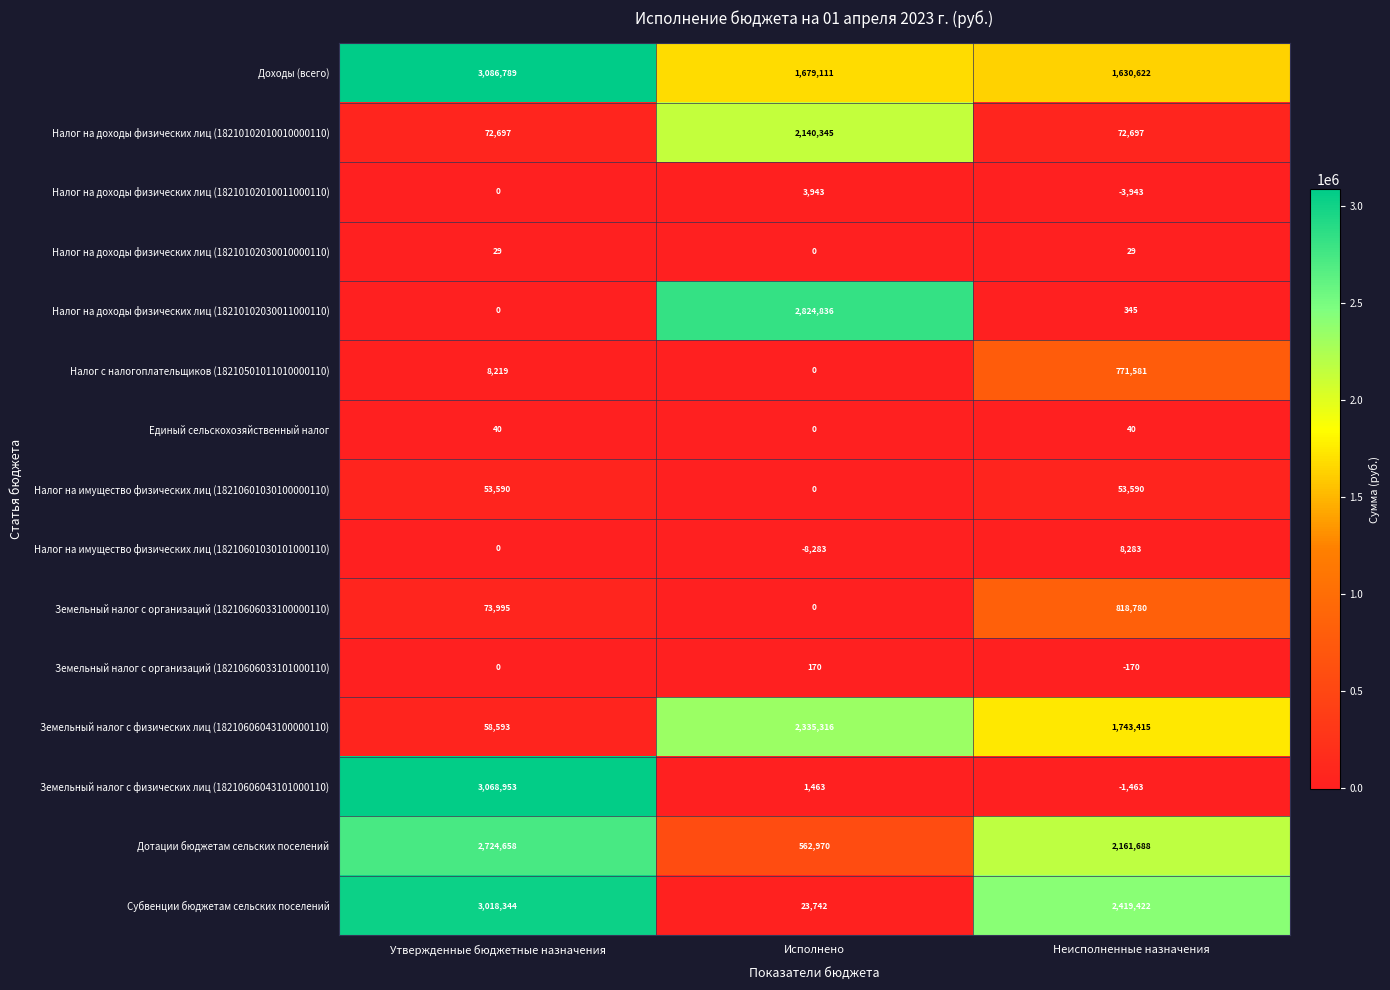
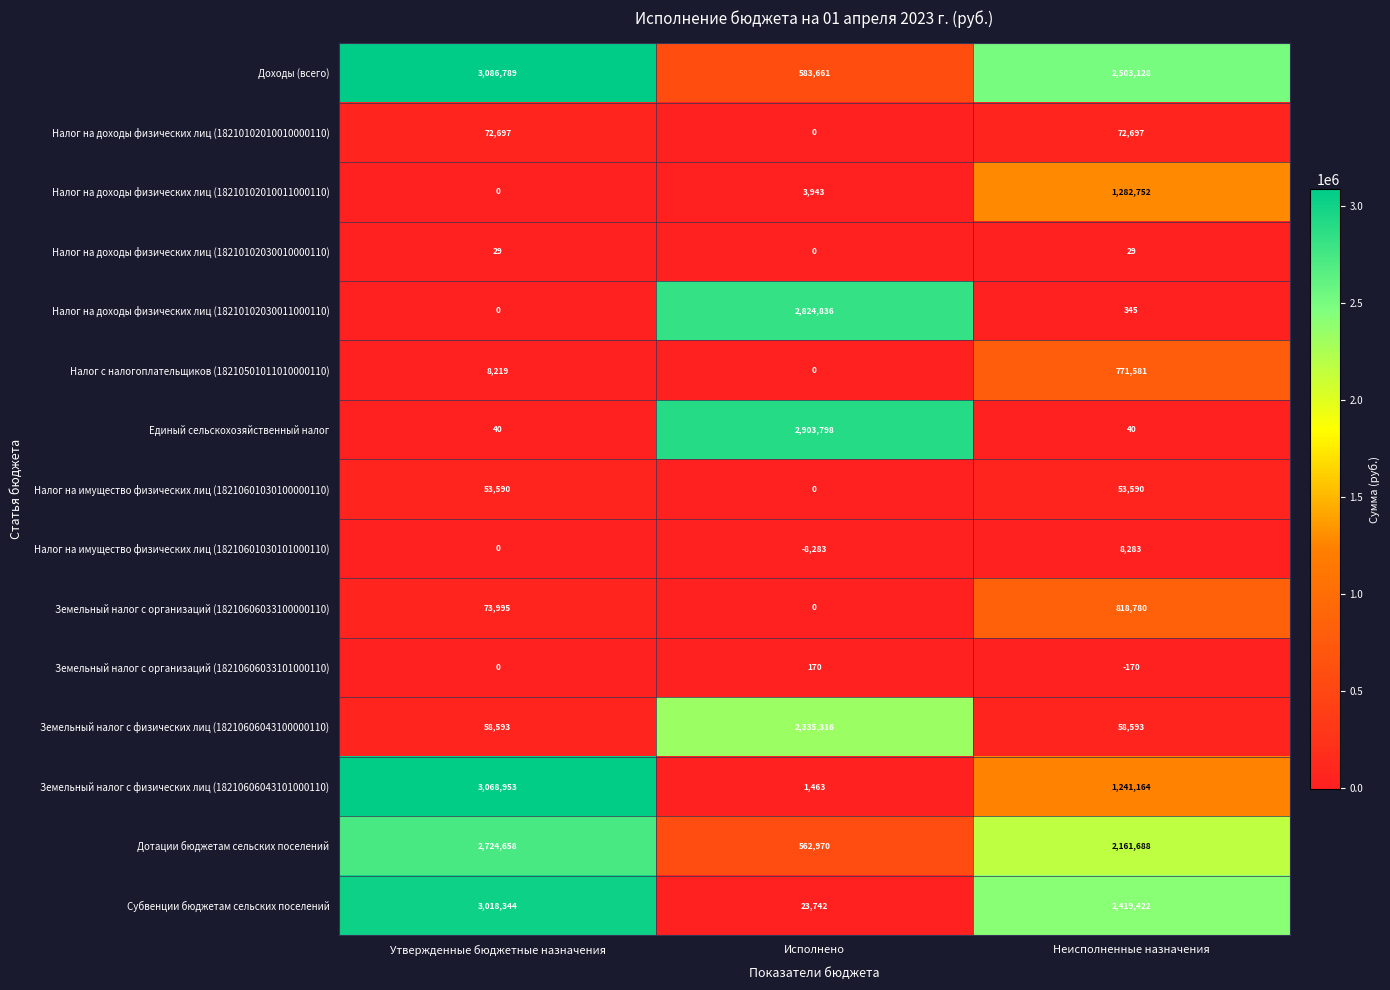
  {
    "Доходы (всего)": {
      "Утвержденные бюджетные назначения": "3,086,789",
-     "Исполнено": "1,679,111",
-     "Неисполненные назначения": "1,630,622"
+     "Исполнено": "583,661",
+     "Неисполненные назначения": "2,503,128"
    },
    "Налог на доходы физических лиц (18210102010010000110)": {
      "Утвержденные бюджетные назначения": "72,697",
-     "Исполнено": "2,140,345",
+     "Исполнено": "0",
      "Неисполненные назначения": "72,697"
    },
    "Налог на доходы физических лиц (18210102010011000110)": {
      "Утвержденные бюджетные назначения": "0",
      "Исполнено": "3,943",
-     "Неисполненные назначения": "-3,943"
+     "Неисполненные назначения": "1,282,752"
    },
    "Налог на доходы физических лиц (18210102030010000110)": {
      "Утвержденные бюджетные назначения": "29",
      "Исполнено": "0",
      "Неисполненные назначения": "29"
    },
    "Налог на доходы физических лиц (18210102030011000110)": {
      "Утвержденные бюджетные назначения": "0",
      "Исполнено": "2,824,836",
      "Неисполненные назначения": "345"
    },
    "Налог с налогоплательщиков (18210501011010000110)": {
      "Утвержденные бюджетные назначения": "8,219",
      "Исполнено": "0",
      "Неисполненные назначения": "771,581"
    },
    "Единый сельскохозяйственный налог": {
      "Утвержденные бюджетные назначения": "40",
-     "Исполнено": "0",
+     "Исполнено": "2,903,798",
      "Неисполненные назначения": "40"
    },
    "Налог на имущество физических лиц (18210601030100000110)": {
      "Утвержденные бюджетные назначения": "53,590",
      "Исполнено": "0",
      "Неисполненные назначения": "53,590"
    },
    "Налог на имущество физических лиц (18210601030101000110)": {
      "Утвержденные бюджетные назначения": "0",
      "Исполнено": "-8,283",
      "Неисполненные назначения": "8,283"
    },
    "Земельный налог с организаций (18210606033100000110)": {
      "Утвержденные бюджетные назначения": "73,995",
      "Исполнено": "0",
      "Неисполненные назначения": "818,780"
    },
    "Земельный налог с организаций (18210606033101000110)": {
      "Утвержденные бюджетные назначения": "0",
      "Исполнено": "170",
      "Неисполненные назначения": "-170"
    },
    "Земельный налог с физических лиц (18210606043100000110)": {
      "Утвержденные бюджетные назначения": "58,593",
      "Исполнено": "2,335,316",
-     "Неисполненные назначения": "1,743,415"
+     "Неисполненные назначения": "58,593"
    },
    "Земельный налог с физических лиц (18210606043101000110)": {
      "Утвержденные бюджетные назначения": "3,068,953",
      "Исполнено": "1,463",
-     "Неисполненные назначения": "-1,463"
+     "Неисполненные назначения": "1,241,164"
    },
    "Дотации бюджетам сельских поселений": {
      "Утвержденные бюджетные назначения": "2,724,658",
      "Исполнено": "562,970",
      "Неисполненные назначения": "2,161,688"
    },
    "Субвенции бюджетам сельских поселений": {
      "Утвержденные бюджетные назначения": "3,018,344",
      "Исполнено": "23,742",
      "Неисполненные назначения": "2,419,422"
    }
  }
